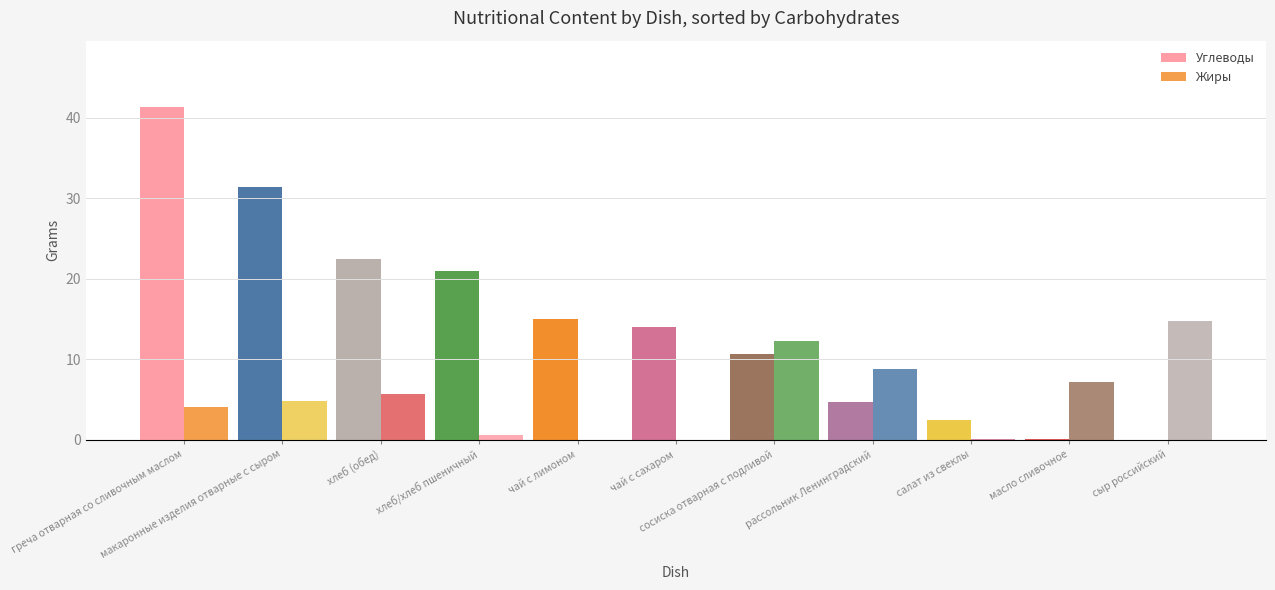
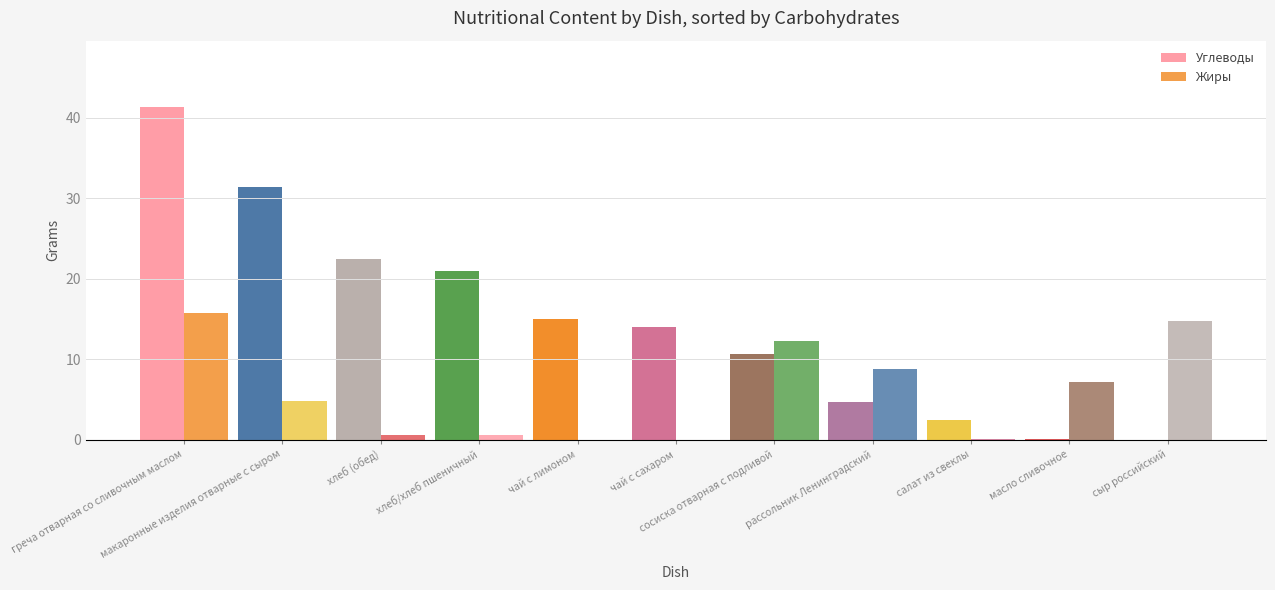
  {
    "Углеводы": {
      "греча отварная со сливочным маслом": 41,
      "макаронные изделия отварные с сыром": 31,
      "хлеб (обед)": 22,
      "хлеб/хлеб пшеничный": 21,
      "чай с лимоном": 15,
      "чай с сахаром": 14,
      "сосиска отварная с подливой": 11,
      "рассольник Ленинградский": 5,
      "салат из свеклы": 3,
      "сыр российский": 0
    },
    "Жиры": {
-     "греча отварная со сливочным маслом": 4,
+     "греча отварная со сливочным маслом": 16,
      "макаронные изделия отварные с сыром": 5,
-     "хлеб (обед)": 6,
+     "хлеб (обед)": 1,
      "хлеб/хлеб пшеничный": 1,
      "чай с лимоном": 0,
      "чай с сахаром": 0,
      "сосиска отварная с подливой": 12,
      "рассольник Ленинградский": 9,
      "масло сливочное": 7,
      "сыр российский": 15
    }
  }
